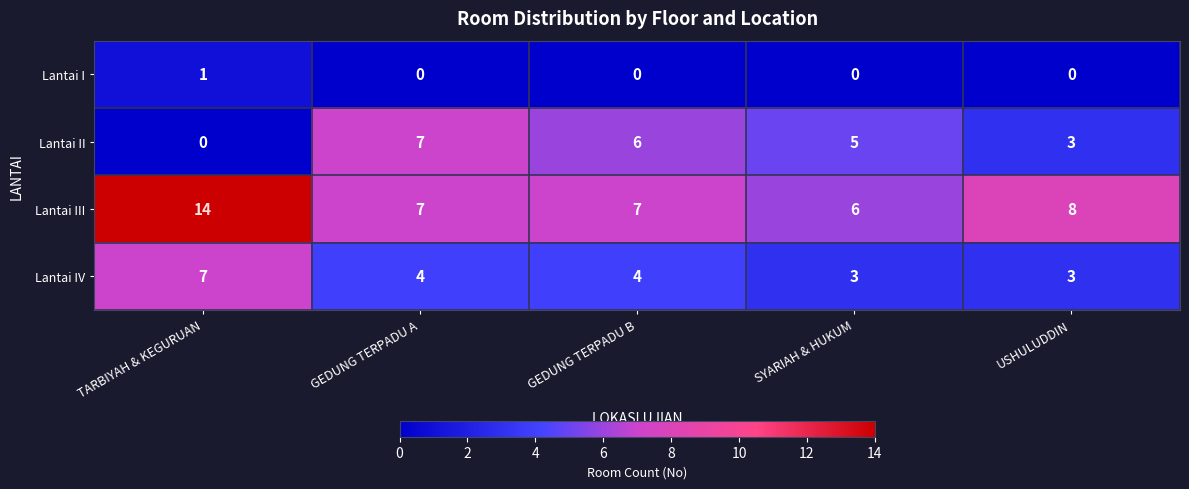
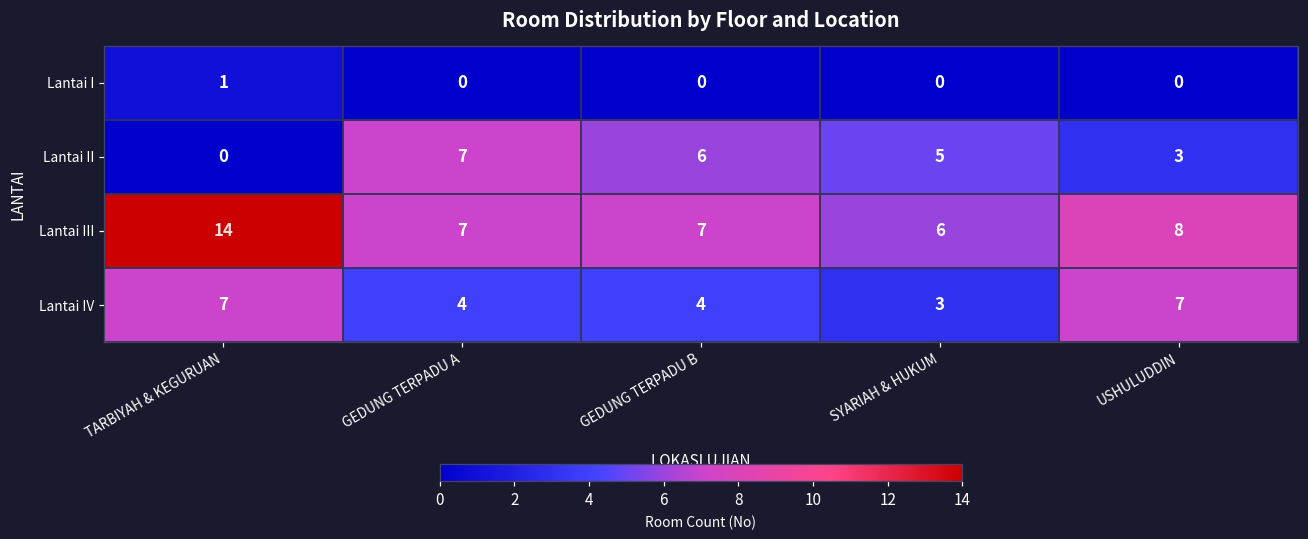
  {
    "Lantai I": {
      "TARBIYAH & KEGURUAN": 1,
      "GEDUNG TERPADU A": 0,
      "GEDUNG TERPADU B": 0,
      "SYARIAH & HUKUM": 0,
      "USHULUDDIN": 0
    },
    "Lantai II": {
      "TARBIYAH & KEGURUAN": 0,
      "GEDUNG TERPADU A": 7,
      "GEDUNG TERPADU B": 6,
      "SYARIAH & HUKUM": 5,
      "USHULUDDIN": 3
    },
    "Lantai III": {
      "TARBIYAH & KEGURUAN": 14,
      "GEDUNG TERPADU A": 7,
      "GEDUNG TERPADU B": 7,
      "SYARIAH & HUKUM": 6,
      "USHULUDDIN": 8
    },
    "Lantai IV": {
      "TARBIYAH & KEGURUAN": 7,
      "GEDUNG TERPADU A": 4,
      "GEDUNG TERPADU B": 4,
      "SYARIAH & HUKUM": 3,
-     "USHULUDDIN": 3
+     "USHULUDDIN": 7
    }
  }
